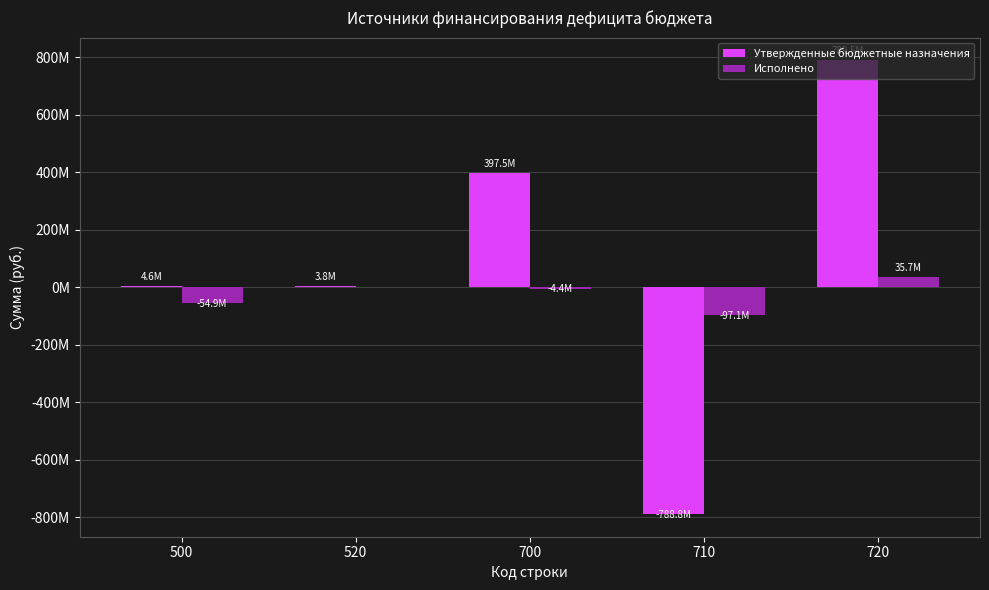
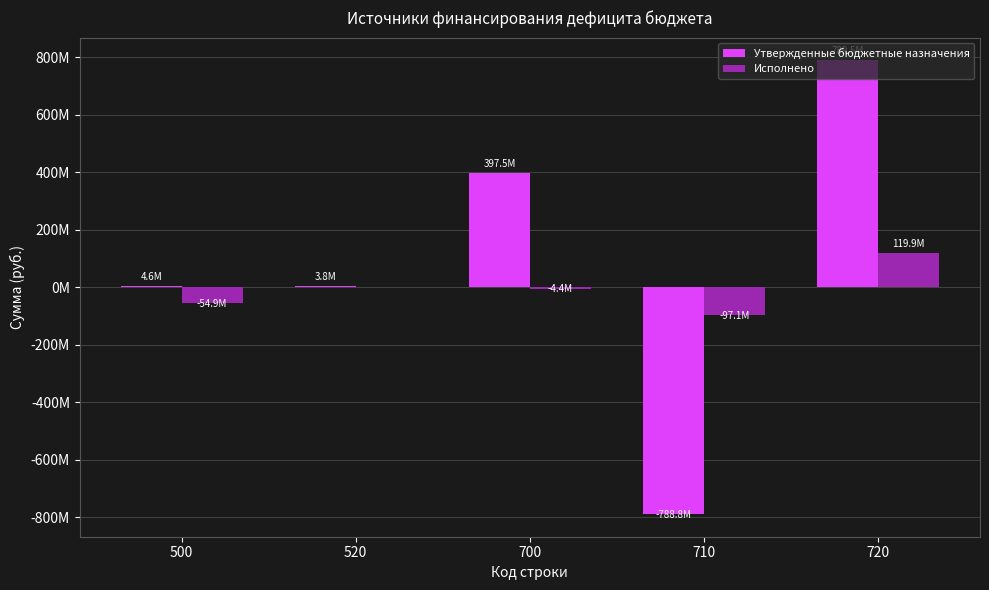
  {
    "Утвержденные бюджетные назначения": {
      "500": "4.6M",
      "520": "3.8M",
      "700": "397.5M",
      "710": "-788.8M"
    },
    "Исполнено": {
      "500": "-54.9M",
      "700": "-4.4M",
      "710": "-97.1M",
-     "720": "35.7M"
+     "720": "119.9M"
    }
  }
